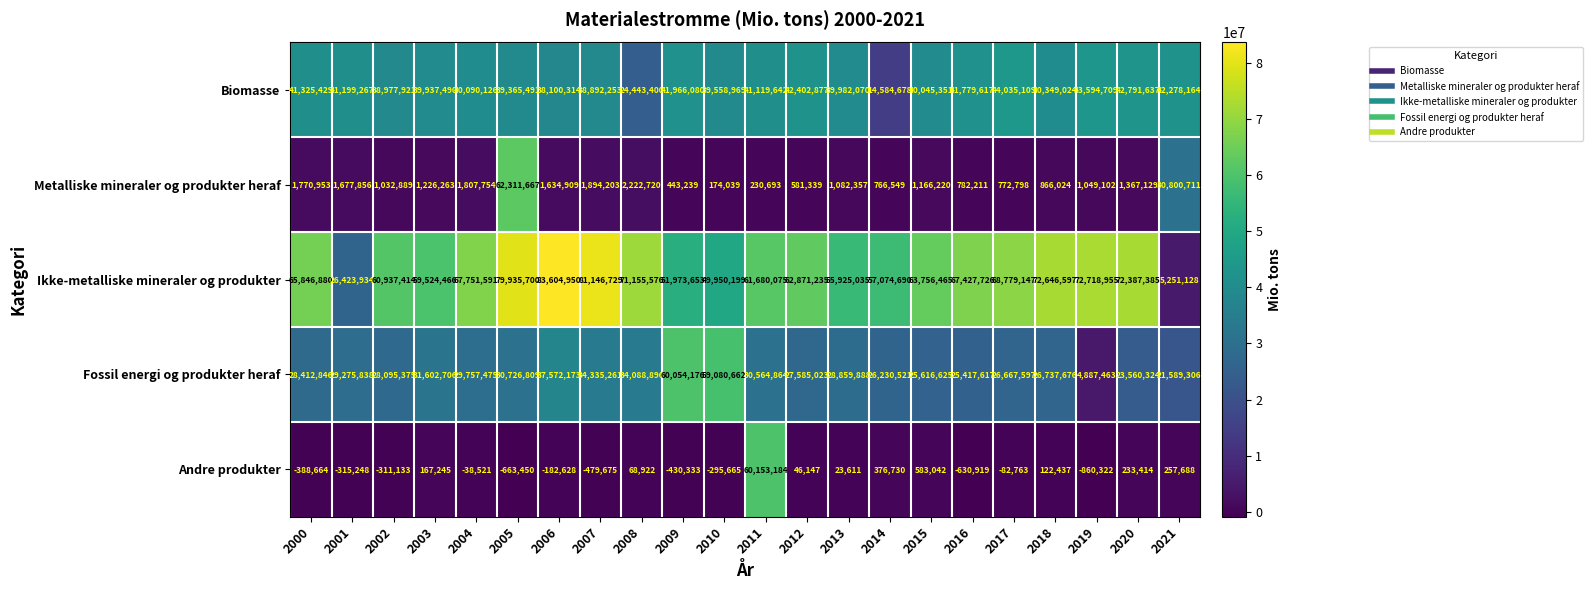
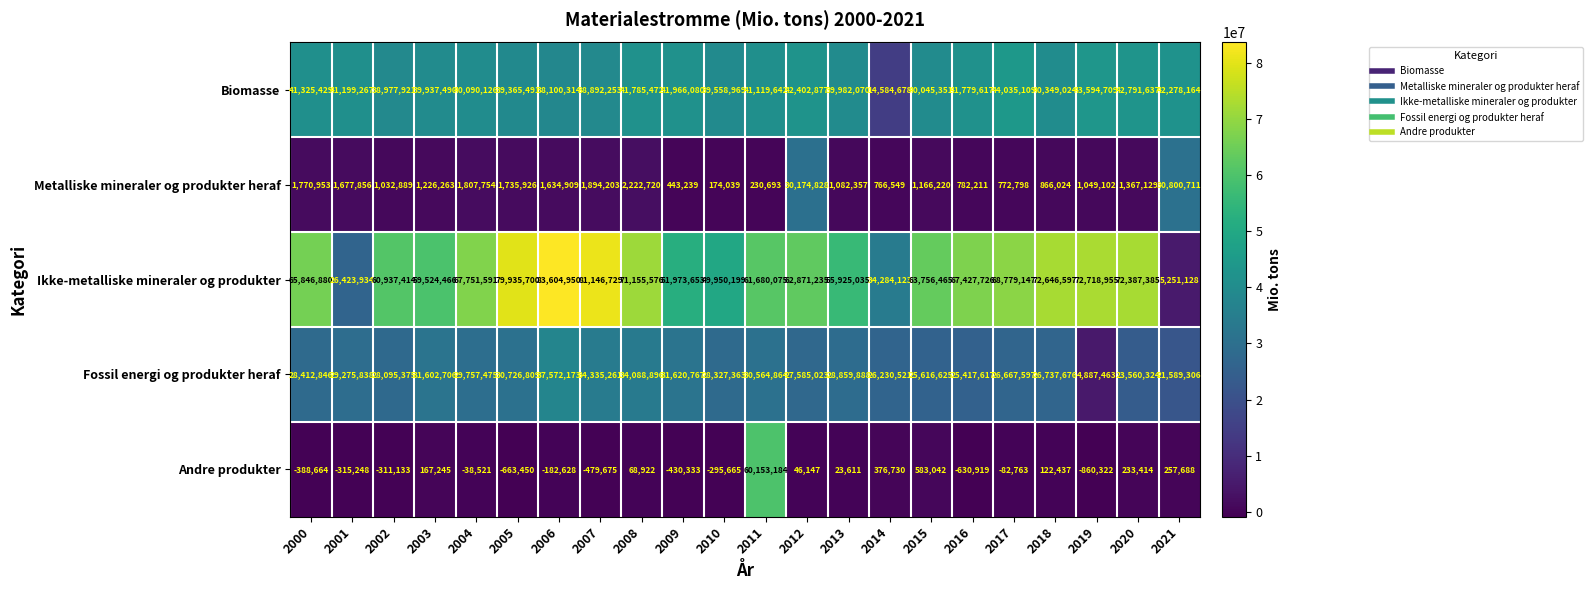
  {
    "Biomasse": {
      "2000": "41,325,429",
      "2001": "41,199,267",
      "2002": "38,977,921",
      "2003": "39,937,490",
      "2004": "40,090,126",
      "2005": "39,365,491",
      "2006": "38,100,314",
      "2007": "38,892,253",
-     "2008": "24,443,400",
+     "2008": "41,785,472",
      "2009": "41,966,080",
      "2010": "39,558,969",
      "2011": "41,119,642",
      "2012": "42,402,877",
      "2013": "39,982,070",
      "2014": "14,584,678",
      "2015": "40,045,351",
      "2016": "41,779,617",
      "2017": "44,035,109",
      "2018": "40,349,024",
      "2019": "43,594,709",
      "2020": "42,791,637",
      "2021": "42,278,164"
    },
    "Metalliske mineraler og produkter heraf": {
      "2000": "1,770,953",
      "2001": "1,677,856",
      "2002": "1,032,889",
      "2003": "1,226,263",
      "2004": "1,807,754",
-     "2005": "62,311,667",
+     "2005": "1,735,926",
      "2006": "1,634,909",
      "2007": "1,894,203",
      "2008": "2,222,720",
      "2009": "443,239",
      "2010": "174,039",
      "2011": "230,693",
-     "2012": "581,339",
+     "2012": "30,174,828",
      "2013": "1,082,357",
      "2014": "766,549",
      "2015": "1,166,220",
      "2016": "782,211",
      "2017": "772,798",
      "2018": "866,024",
      "2019": "1,049,102",
      "2020": "1,367,129",
      "2021": "30,800,711"
    },
    "Ikke-metalliske mineraler og produkter": {
      "2000": "65,846,880",
      "2001": "26,423,934",
      "2002": "60,937,414",
      "2003": "59,524,466",
      "2004": "67,751,591",
      "2005": "79,935,700",
      "2006": "83,604,950",
      "2007": "81,146,729",
      "2008": "71,155,576",
      "2009": "51,973,653",
      "2010": "49,950,199",
      "2011": "61,680,075",
      "2012": "62,871,235",
      "2013": "55,925,035",
-     "2014": "57,074,690",
+     "2014": "34,284,123",
      "2015": "63,756,465",
      "2016": "67,427,726",
      "2017": "68,779,147",
      "2018": "72,646,597",
      "2019": "72,718,955",
      "2020": "72,387,385",
      "2021": "5,251,128"
    },
    "Fossil energi og produkter heraf": {
      "2000": "28,412,846",
      "2001": "29,275,838",
      "2002": "28,095,375",
      "2003": "31,602,706",
      "2004": "29,757,475",
      "2005": "30,726,809",
      "2006": "37,572,173",
      "2007": "34,335,261",
      "2008": "34,088,896",
-     "2009": "60,054,176",
-     "2010": "59,080,662",
+     "2009": "31,620,767",
+     "2010": "28,327,363",
      "2011": "30,564,864",
      "2012": "27,585,023",
      "2013": "28,859,888",
      "2014": "26,230,521",
      "2015": "25,616,625",
      "2016": "25,417,617",
      "2017": "26,667,597",
      "2018": "26,737,676",
      "2019": "4,887,463",
      "2020": "23,560,324",
      "2021": "21,589,306"
    },
    "Andre produkter": {
      "2000": "-388,664",
      "2001": "-315,248",
      "2002": "-311,133",
      "2003": "167,245",
      "2004": "-38,521",
      "2005": "-663,450",
      "2006": "-182,628",
      "2007": "-479,675",
      "2008": "68,922",
      "2009": "-430,333",
      "2010": "-295,665",
      "2011": "60,153,184",
      "2012": "46,147",
      "2013": "23,611",
      "2014": "376,730",
      "2015": "583,042",
      "2016": "-630,919",
      "2017": "-82,763",
      "2018": "122,437",
      "2019": "-860,322",
      "2020": "233,414",
      "2021": "257,688"
    }
  }
